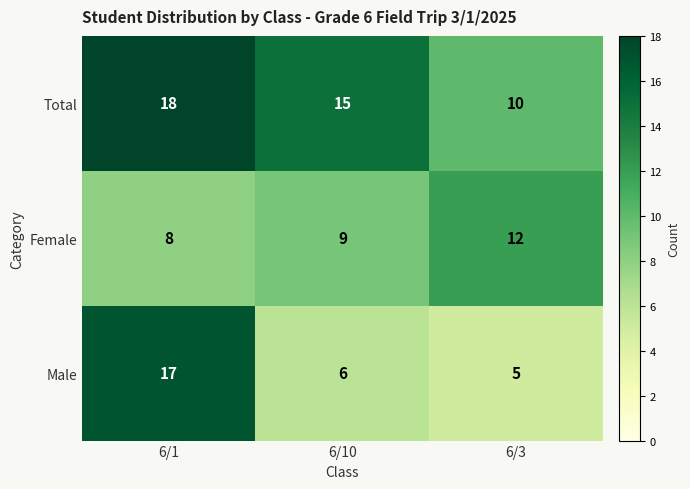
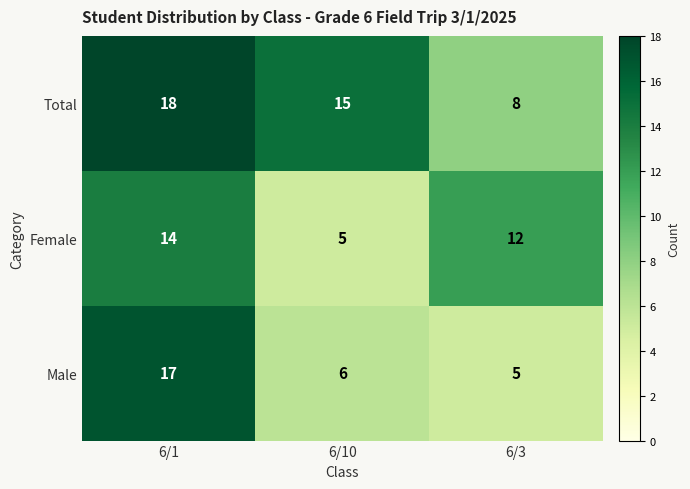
  {
    "Total": {
      "6/1": 18,
      "6/10": 15,
-     "6/3": 10
+     "6/3": 8
    },
    "Female": {
-     "6/1": 8,
-     "6/10": 9,
+     "6/1": 14,
+     "6/10": 5,
      "6/3": 12
    },
    "Male": {
      "6/1": 17,
      "6/10": 6,
      "6/3": 5
    }
  }
